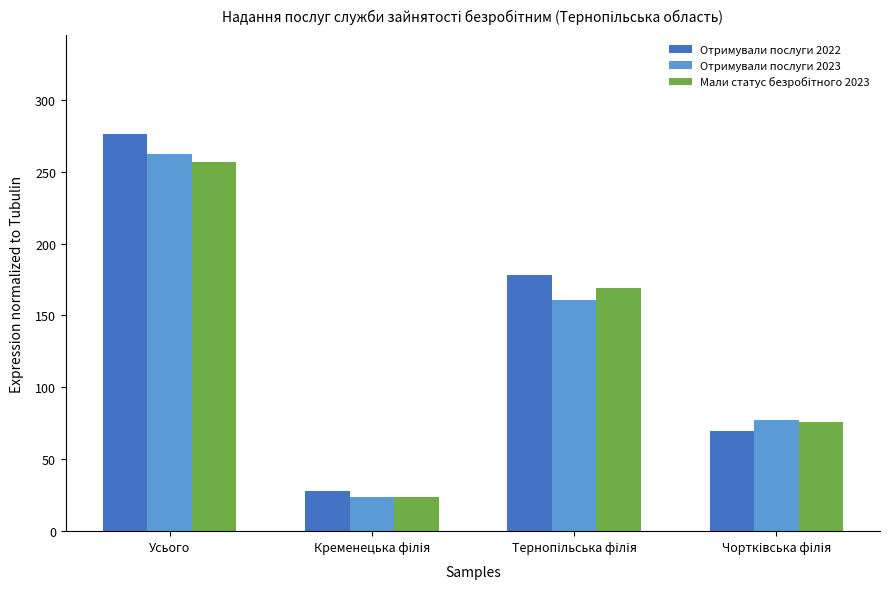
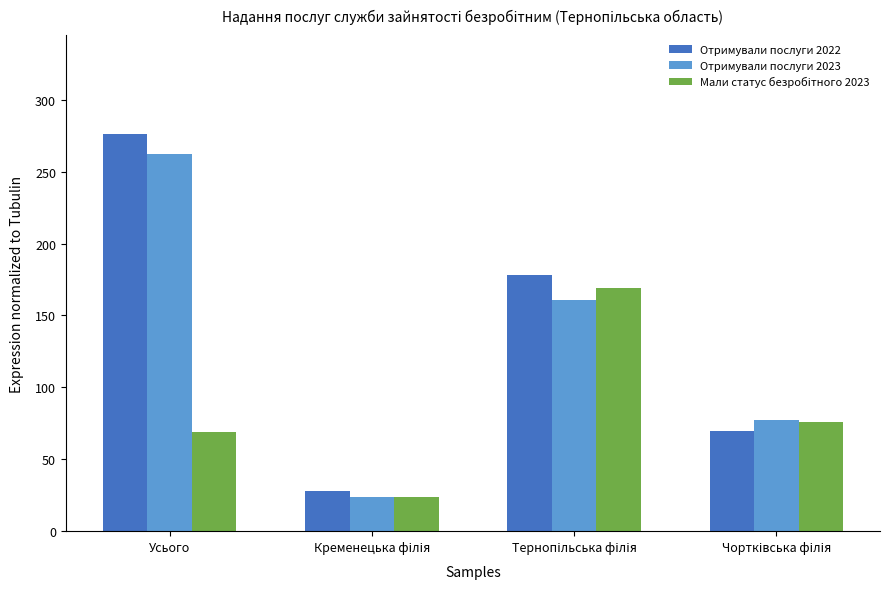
  {
    "Мали статус безробітного 2023": {
-     "Усього": 257,
+     "Усього": 69,
      "Кременецька філія": 24,
      "Тернопільська філія": 169,
      "Чортківська філія": 76
    }
  }
